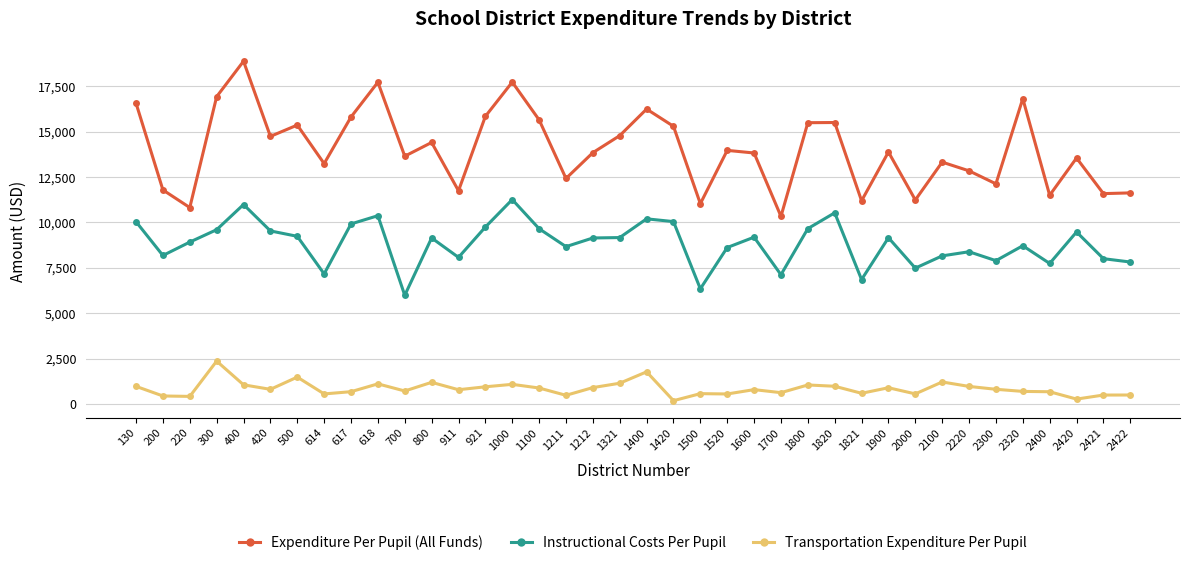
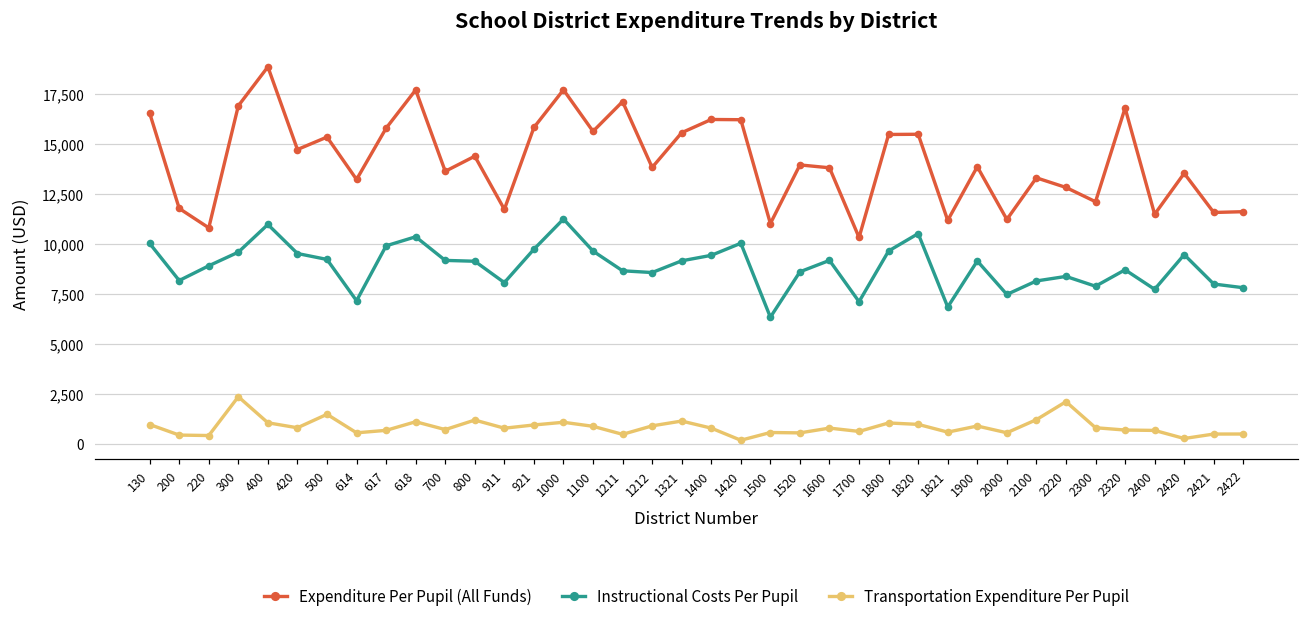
  {
    "Expenditure Per Pupil (All Funds)": {
      "130": "16,600",
      "200": "11,800",
      "220": "10,800",
      "300": "16,900",
      "400": "18,900",
      "420": "14,700",
      "500": "15,400",
      "614": "13,200",
      "617": "15,800",
      "618": "17,700",
      "700": "13,600",
      "800": "14,400",
      "911": "11,700",
      "921": "15,800",
      "1000": "17,700",
      "1100": "15,600",
-     "1211": "12,400",
+     "1211": "17,100",
      "1212": "13,800",
-     "1321": "14,800",
+     "1321": "15,600",
      "1400": "16,200",
-     "1420": "15,300",
+     "1420": "16,200",
      "1500": "11,000",
      "1520": "14,000",
      "1600": "13,800",
      "1700": "10,300",
      "1800": "15,500",
      "1820": "15,500",
      "1821": "11,200",
      "1900": "13,900",
      "2000": "11,200",
      "2100": "13,300",
      "2220": "12,800",
      "2300": "12,100",
      "2320": "16,800",
      "2400": "11,500",
      "2420": "13,500",
      "2421": "11,600",
      "2422": "11,600"
    },
    "Instructional Costs Per Pupil": {
      "130": "10,000",
      "200": "8,200",
      "220": "8,900",
      "300": "9,600",
      "400": "11,000",
      "420": "9,500",
      "500": "9,200",
      "614": "7,200",
      "617": "9,900",
      "618": "10,400",
-     "700": "6,000",
+     "700": "9,200",
      "800": "9,100",
      "911": "8,100",
      "921": "9,700",
      "1000": "11,300",
      "1100": "9,700",
      "1211": "8,700",
-     "1212": "9,100",
+     "1212": "8,600",
      "1321": "9,200",
-     "1400": "10,200",
+     "1400": "9,400",
      "1420": "10,000",
      "1500": "6,300",
      "1520": "8,600",
      "1600": "9,200",
      "1700": "7,100",
      "1800": "9,700",
      "1820": "10,500",
      "1821": "6,900",
      "1900": "9,200",
      "2000": "7,500",
      "2100": "8,200",
      "2220": "8,400",
      "2300": "7,900",
      "2320": "8,700",
      "2400": "7,700",
      "2420": "9,500",
      "2421": "8,000",
      "2422": "7,800"
    },
    "Transportation Expenditure Per Pupil": {
      "130": "1,000",
      "200": "400",
      "220": "400",
      "300": "2,400",
      "400": "1,100",
      "420": "800",
      "500": "1,500",
      "614": "600",
      "617": "700",
      "618": "1,100",
      "700": "700",
      "800": "1,200",
      "911": "800",
      "921": "1,000",
      "1000": "1,100",
      "1100": "900",
      "1211": "500",
      "1212": "900",
      "1321": "1,200",
-     "1400": "1,800",
+     "1400": "800",
      "1420": "200",
      "1500": "600",
      "1520": "600",
      "1600": "800",
      "1700": "600",
      "1800": "1,100",
      "1820": "1,000",
      "1821": "600",
      "1900": "900",
      "2000": "600",
      "2100": "1,200",
-     "2220": "1,000",
+     "2220": "2,100",
      "2300": "800",
      "2320": "700",
      "2400": "700",
      "2420": "300",
      "2421": "500",
      "2422": "500"
    }
  }
